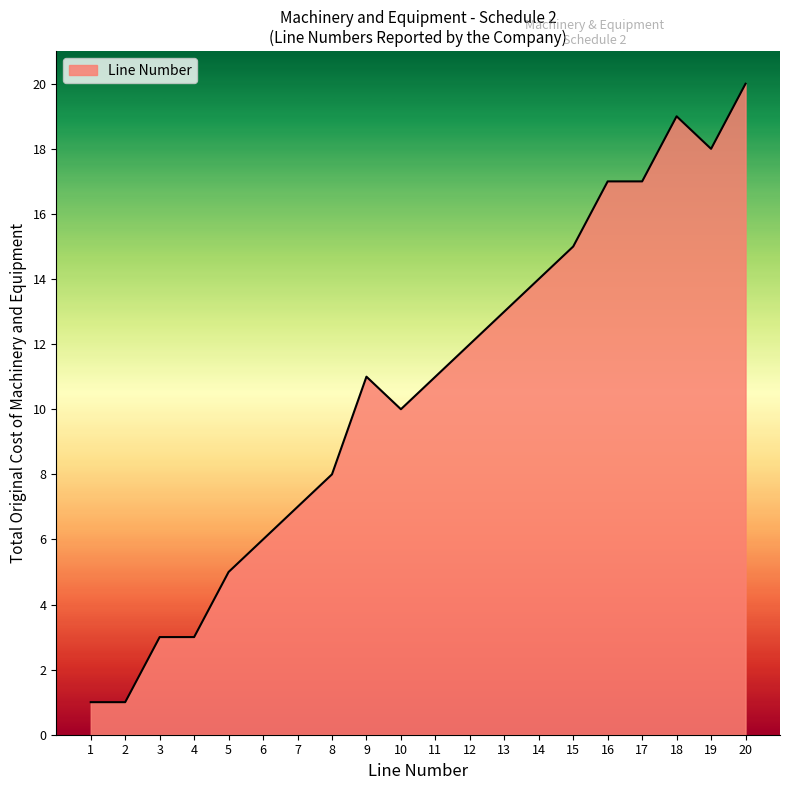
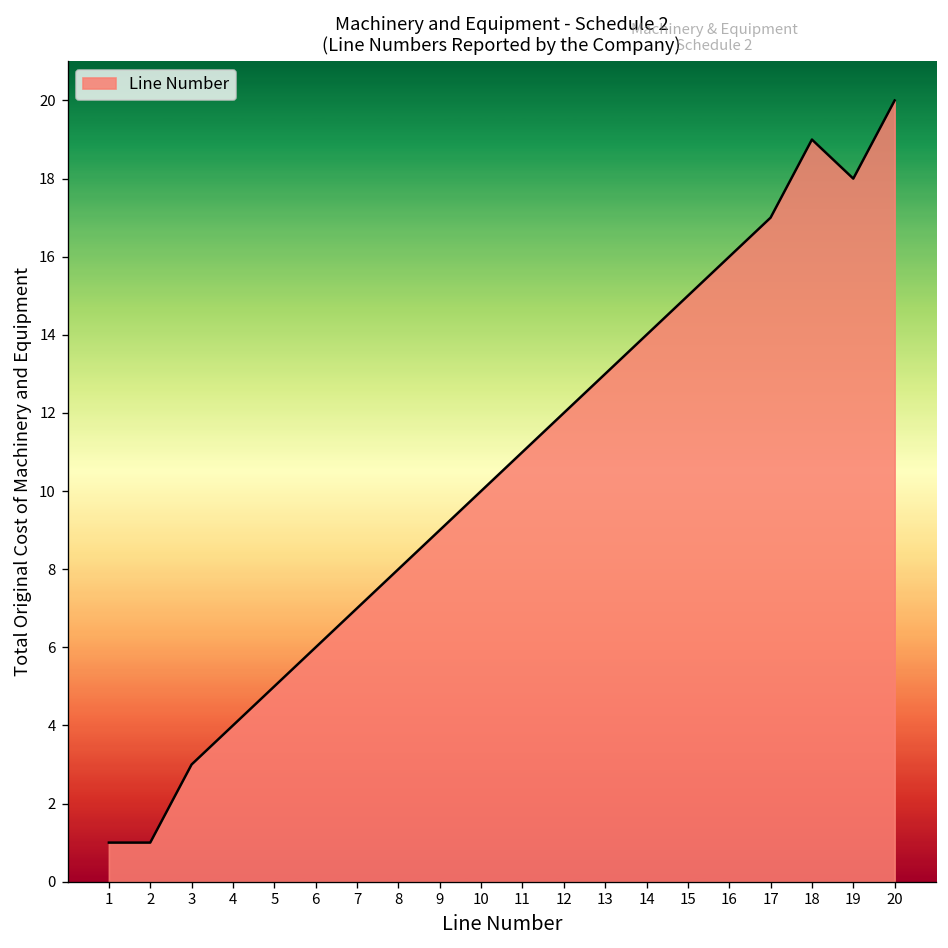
  {
    "1": 1,
    "2": 1,
    "3": 3,
-   "4": 3,
+   "4": 4,
    "5": 5,
    "6": 6,
    "7": 7,
    "8": 8,
-   "9": 11,
+   "9": 9,
    "10": 10,
    "11": 11,
    "12": 12,
    "13": 13,
    "14": 14,
    "15": 15,
-   "16": 17,
+   "16": 16,
    "17": 17,
    "18": 19,
    "19": 18,
    "20": 20
  }
